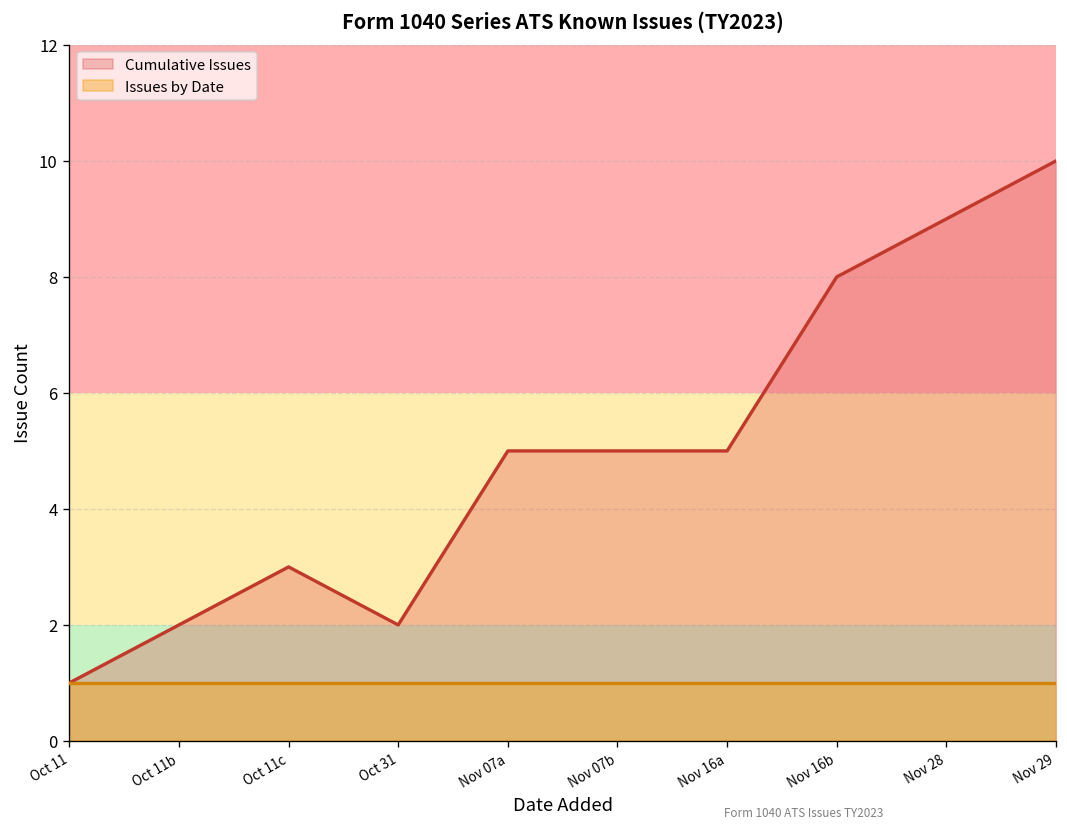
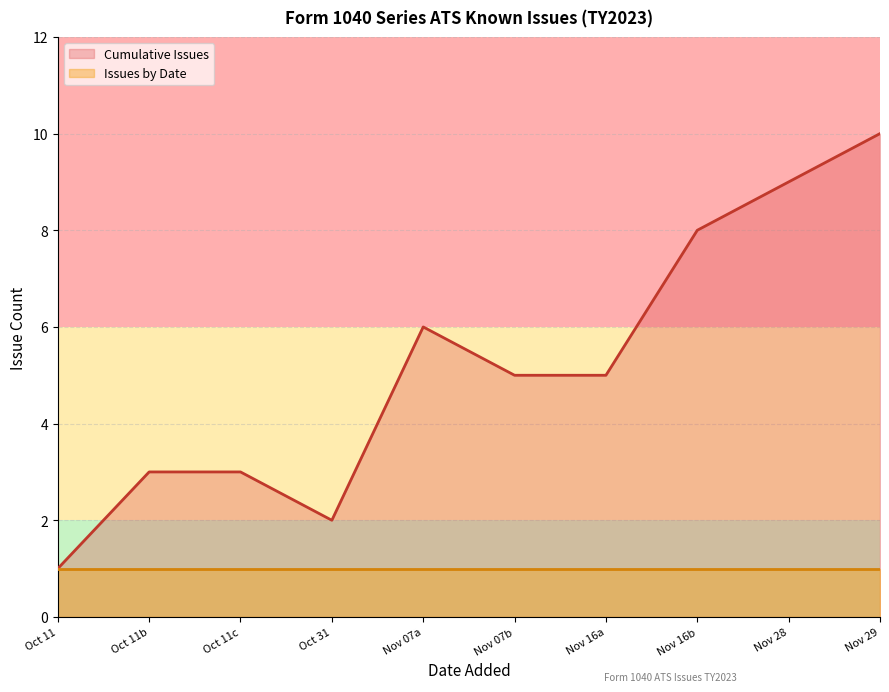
  {
    "Cumulative Issues": {
-     "Oct 11b": 2,
+     "Oct 11b": 3,
      "Oct 11c": 3,
      "Oct 31": 2,
-     "Nov 07a": 5,
+     "Nov 07a": 6,
      "Nov 07b": 5,
      "Nov 16a": 5,
      "Nov 16b": 8,
      "Nov 28": 9,
      "Nov 29": 10
    },
    "Issues by Date": {
      "Oct 11b": 1,
      "Oct 11c": 1,
      "Oct 31": 1,
      "Nov 07a": 1,
      "Nov 07b": 1,
      "Nov 16a": 1,
      "Nov 16b": 1,
      "Nov 28": 1,
      "Nov 29": 1
    }
  }
